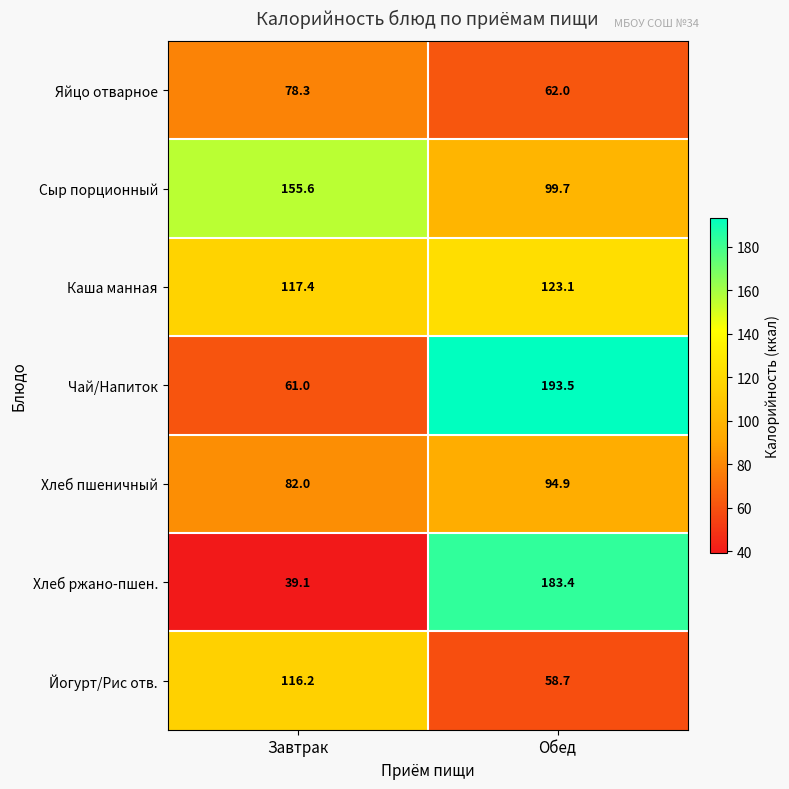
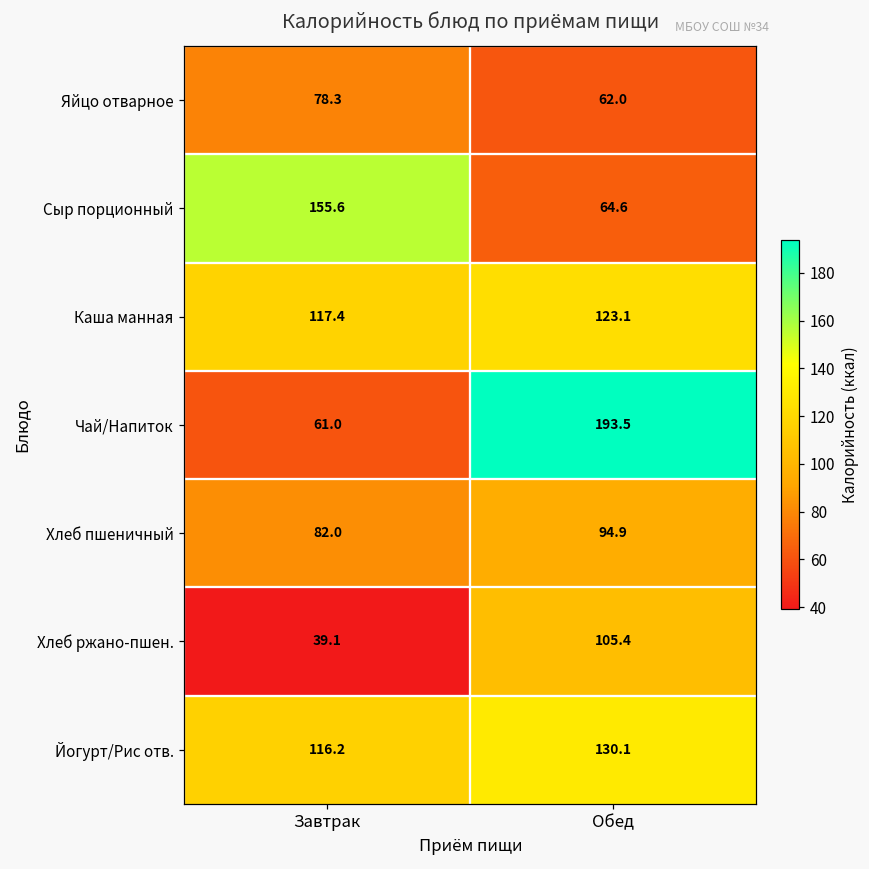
  {
    "Яйцо отварное": {
      "Завтрак": 78.3,
      "Обед": 62.0
    },
    "Сыр порционный": {
      "Завтрак": 155.6,
-     "Обед": 99.7
+     "Обед": 64.6
    },
    "Каша манная": {
      "Завтрак": 117.4,
      "Обед": 123.1
    },
    "Чай/Напиток": {
      "Завтрак": 61.0,
      "Обед": 193.5
    },
    "Хлеб пшеничный": {
      "Завтрак": 82.0,
      "Обед": 94.9
    },
    "Хлеб ржано-пшен.": {
      "Завтрак": 39.1,
-     "Обед": 183.4
+     "Обед": 105.4
    },
    "Йогурт/Рис отв.": {
      "Завтрак": 116.2,
-     "Обед": 58.7
+     "Обед": 130.1
    }
  }
